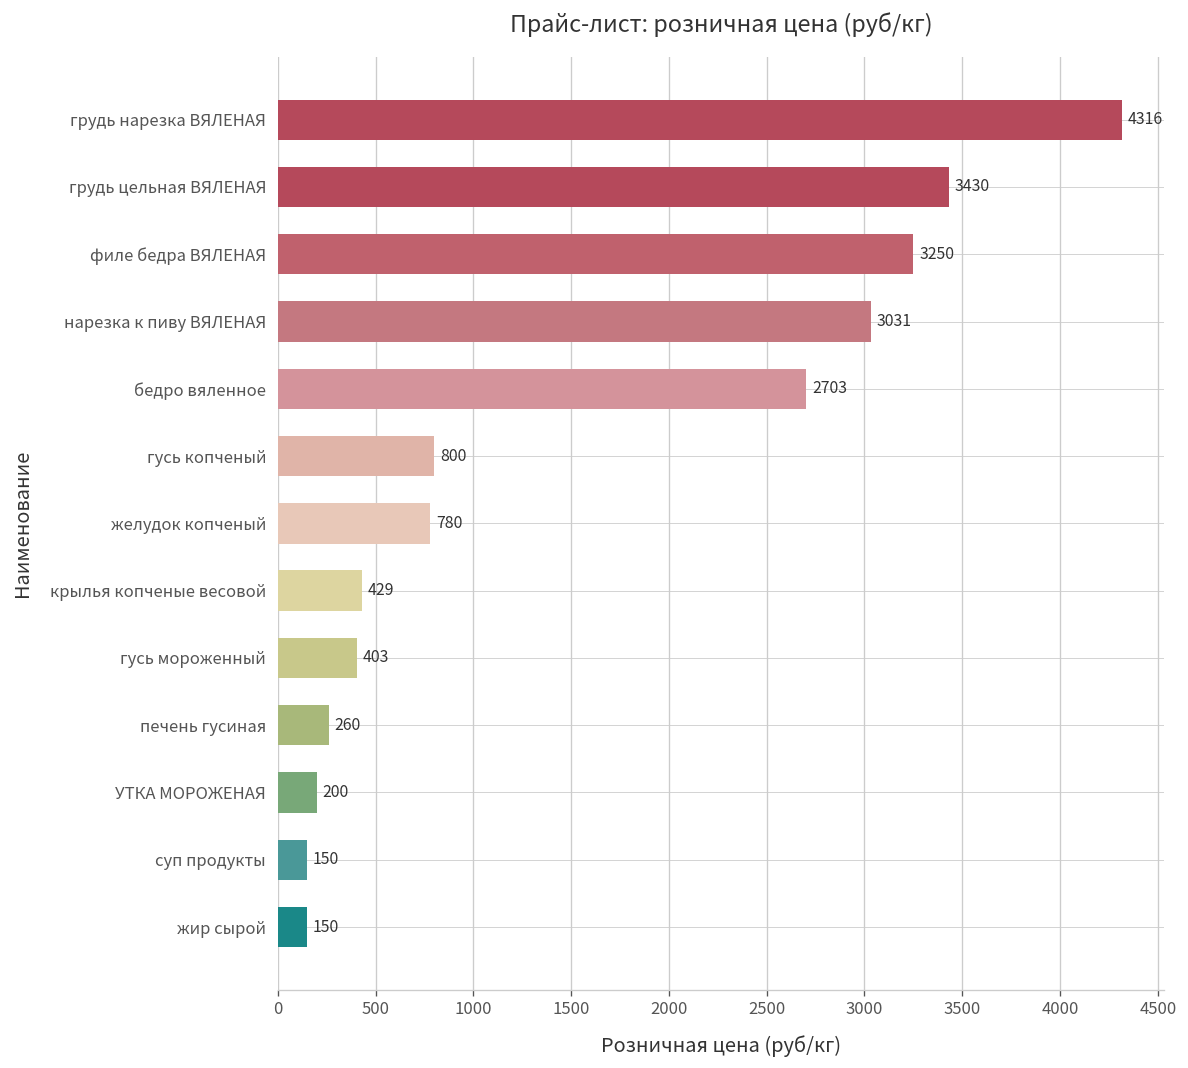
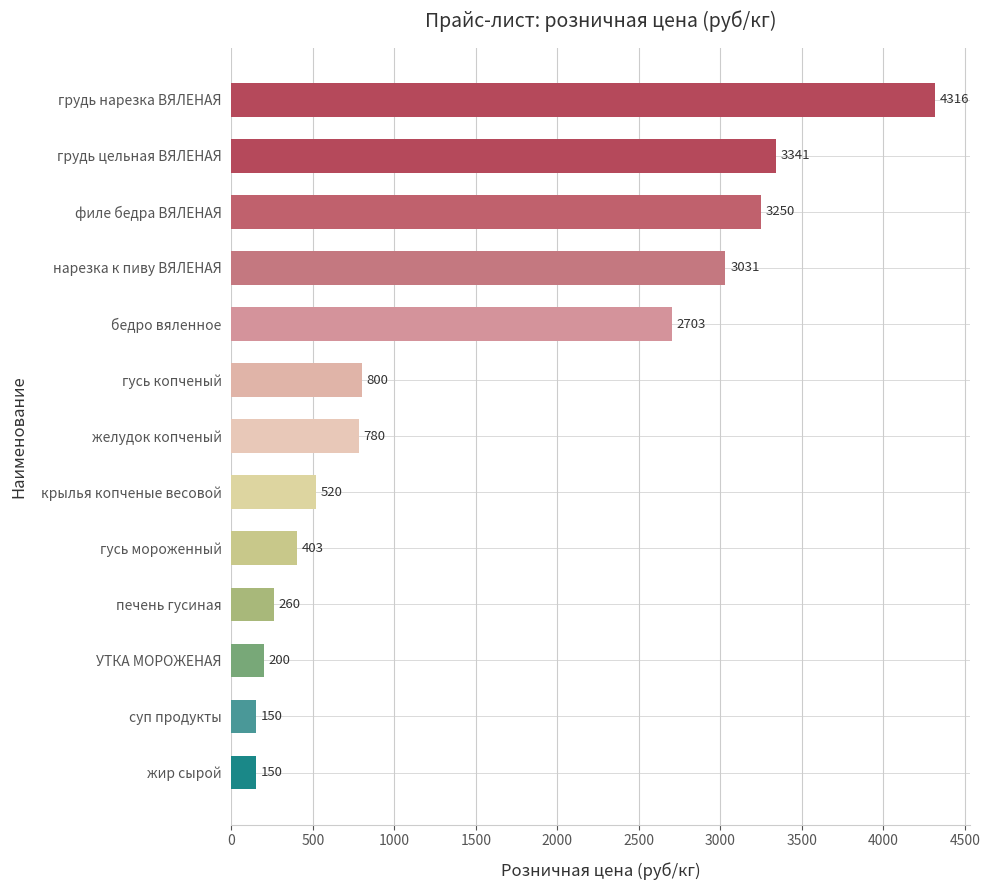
  {
    "грудь нарезка ВЯЛЕНАЯ": 4316,
-   "грудь цельная ВЯЛЕНАЯ": 3430,
+   "грудь цельная ВЯЛЕНАЯ": 3341,
    "филе бедра ВЯЛЕНАЯ": 3250,
    "нарезка к пиву ВЯЛЕНАЯ": 3031,
    "бедро вяленное": 2703,
    "гусь копченый": 800,
    "желудок копченый": 780,
-   "крылья копченые весовой": 429,
+   "крылья копченые весовой": 520,
    "гусь мороженный": 403,
    "печень гусиная": 260,
    "УТКА МОРОЖЕНАЯ": 200,
    "суп продукты": 150,
    "жир сырой": 150
  }
